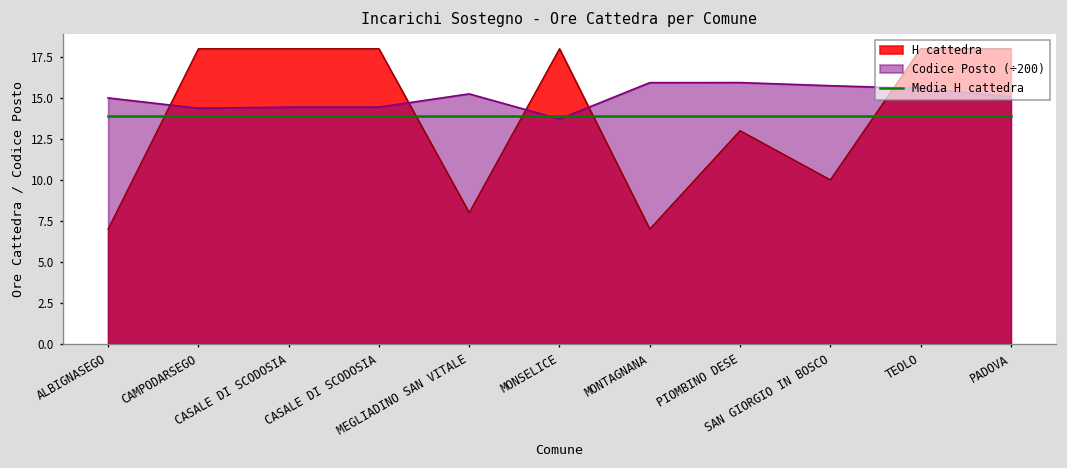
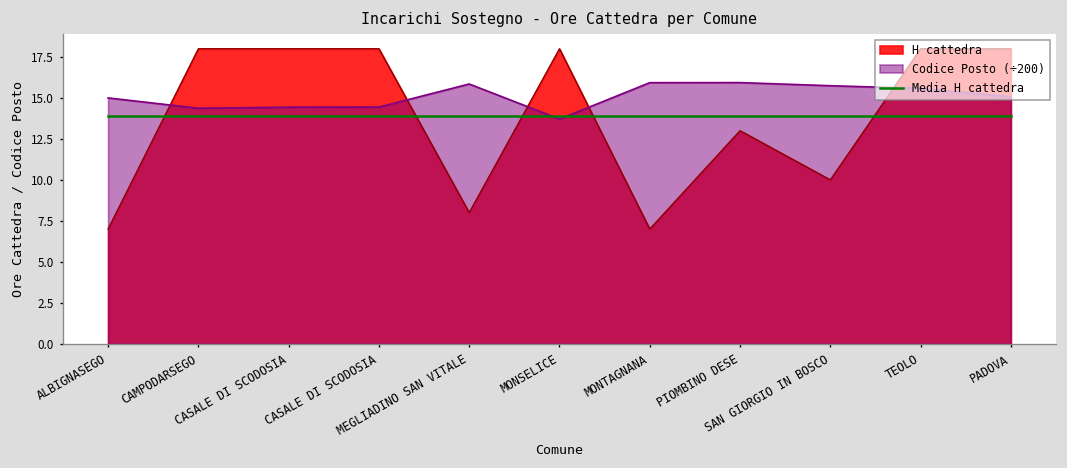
  {
    "H cattedra": {
      "ALBIGNASEGO": 7.0,
      "CAMPODARSEGO": 18.0,
      "MEGLIADINO SAN VITALE": 8.0,
      "MONSELICE": 18.0,
      "MONTAGNANA": 7.0,
      "PIOMBINO DESE": 13.0,
      "SAN GIORGIO IN BOSCO": 10.0
    },
    "Codice Posto (÷200)": {
      "ALBIGNASEGO": 15.0,
      "CAMPODARSEGO": 14.4,
-     "MEGLIADINO SAN VITALE": 15.2,
+     "MEGLIADINO SAN VITALE": 15.9,
      "MONSELICE": 13.7,
      "MONTAGNANA": 15.9,
      "PIOMBINO DESE": 15.9,
      "SAN GIORGIO IN BOSCO": 15.7
    },
    "Media H cattedra": {
      "ALBIGNASEGO": 13.9,
      "CAMPODARSEGO": 13.9,
      "MEGLIADINO SAN VITALE": 13.9,
      "MONSELICE": 13.9,
      "MONTAGNANA": 13.9,
      "PIOMBINO DESE": 13.9,
      "SAN GIORGIO IN BOSCO": 13.9,
      "TEOLO": 13.9,
      "PADOVA": 13.9
    }
  }
